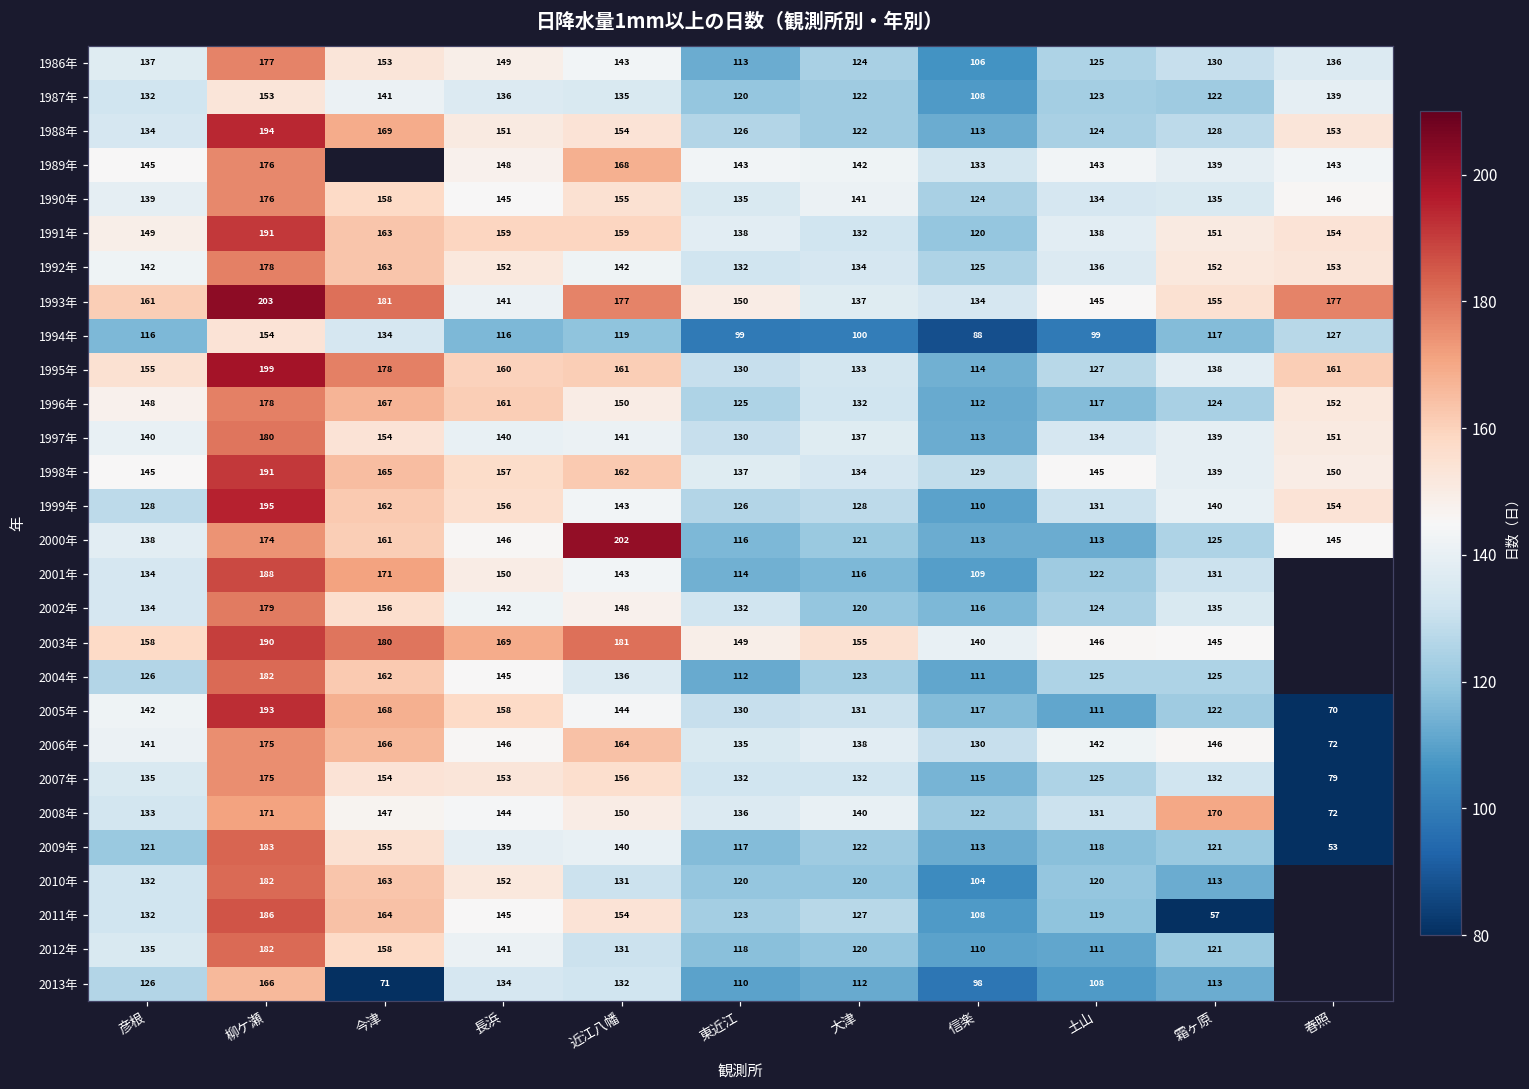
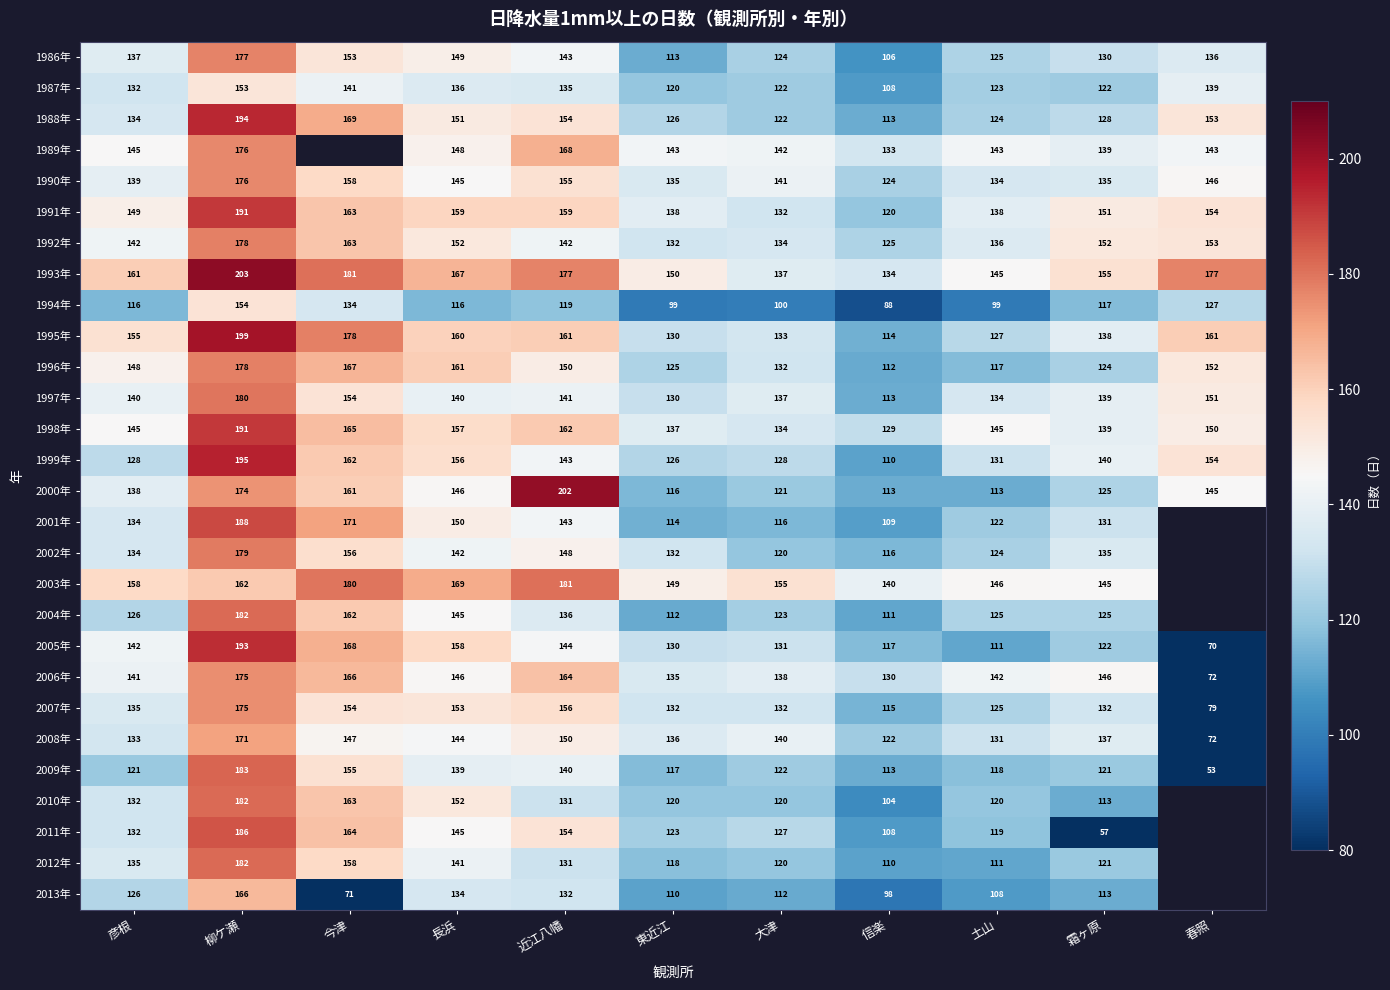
  {
    "1993年": {
      "彦根": 161,
      "柳ケ瀬": 203,
      "今津": 181,
-     "長浜": 141,
+     "長浜": 167,
      "近江八幡": 177,
      "東近江": 150,
      "大津": 137,
      "信楽": 134,
      "土山": 145,
      "霜ヶ原": 155,
      "春照": 177
    },
    "2003年": {
      "彦根": 158,
-     "柳ケ瀬": 190,
+     "柳ケ瀬": 162,
      "今津": 180,
      "長浜": 169,
      "近江八幡": 181,
      "東近江": 149,
      "大津": 155,
      "信楽": 140,
      "土山": 146,
      "霜ヶ原": 145
    },
    "2008年": {
      "彦根": 133,
      "柳ケ瀬": 171,
      "今津": 147,
      "長浜": 144,
      "近江八幡": 150,
      "東近江": 136,
      "大津": 140,
      "信楽": 122,
      "土山": 131,
-     "霜ヶ原": 170,
+     "霜ヶ原": 137,
      "春照": 72
    }
  }
